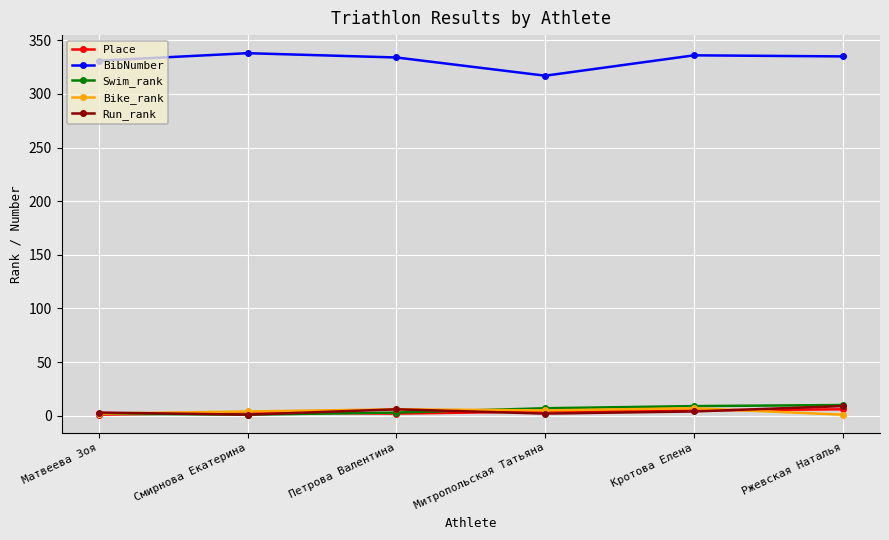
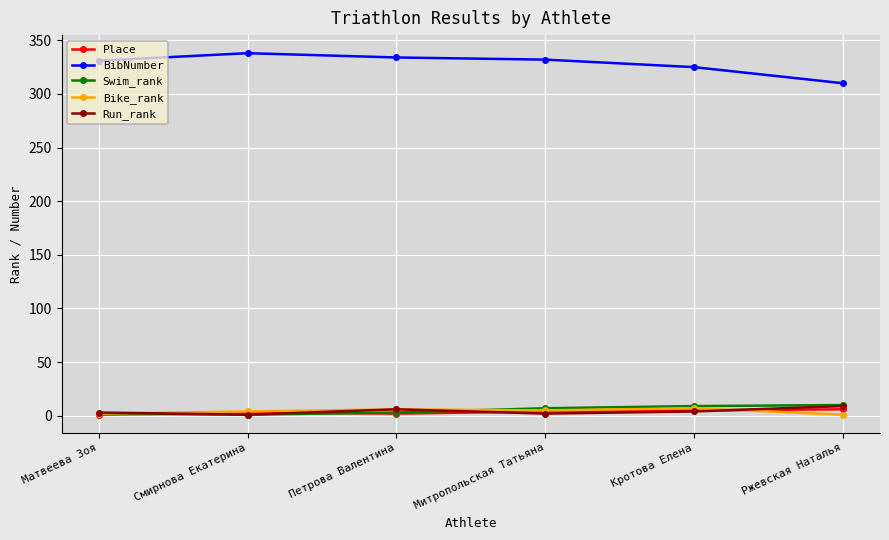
  {
    "Place": {
      "Ржевская Наталья": 6
    },
    "BibNumber": {
      "Смирнова Екатерина": 338,
      "Петрова Валентина": 334,
-     "Митропольская Татьяна": 317,
-     "Кротова Елена": 336,
-     "Ржевская Наталья": 335
+     "Митропольская Татьяна": 332,
+     "Кротова Елена": 325,
+     "Ржевская Наталья": 310
    },
    "Bike_rank": {
      "Ржевская Наталья": 1
    }
  }
